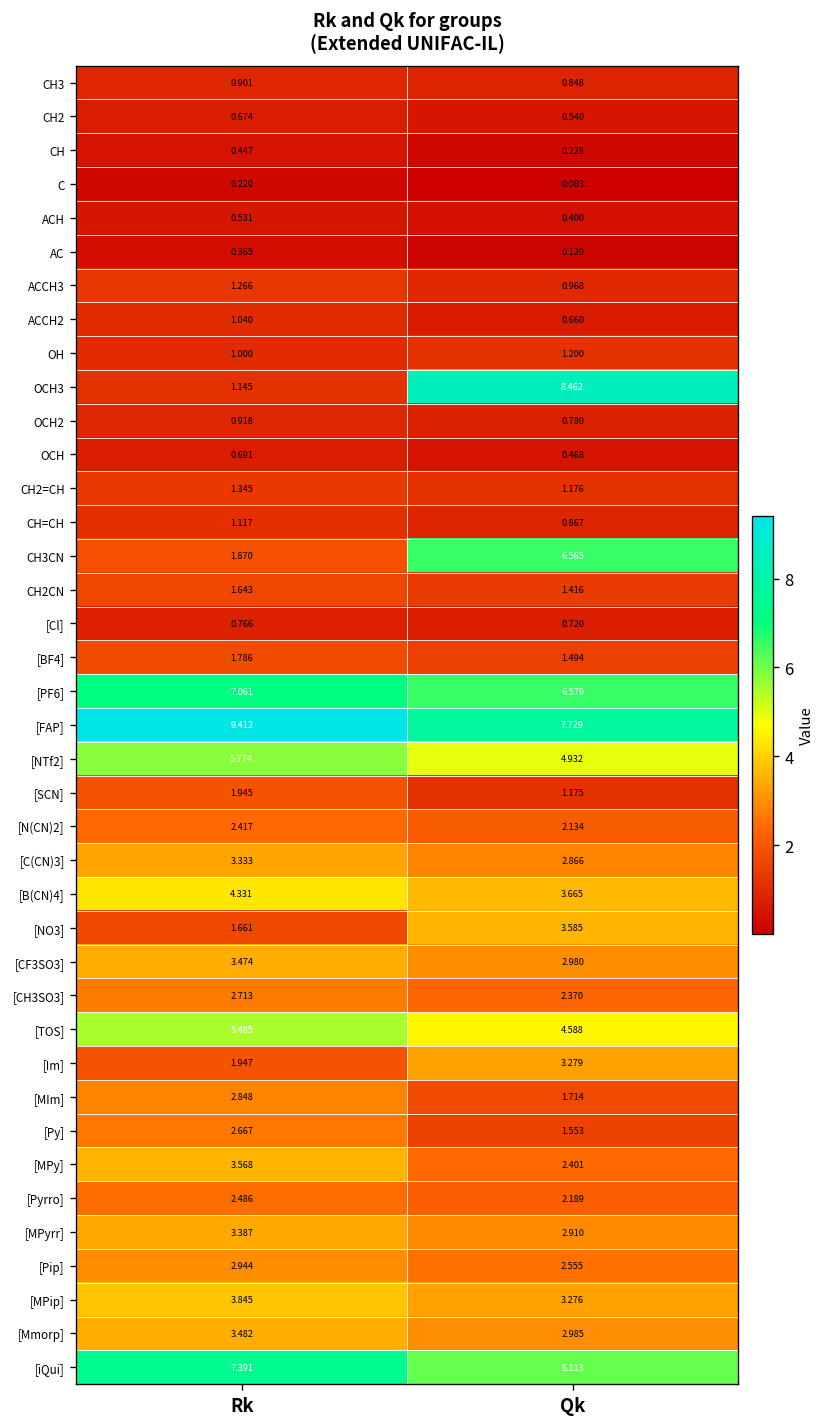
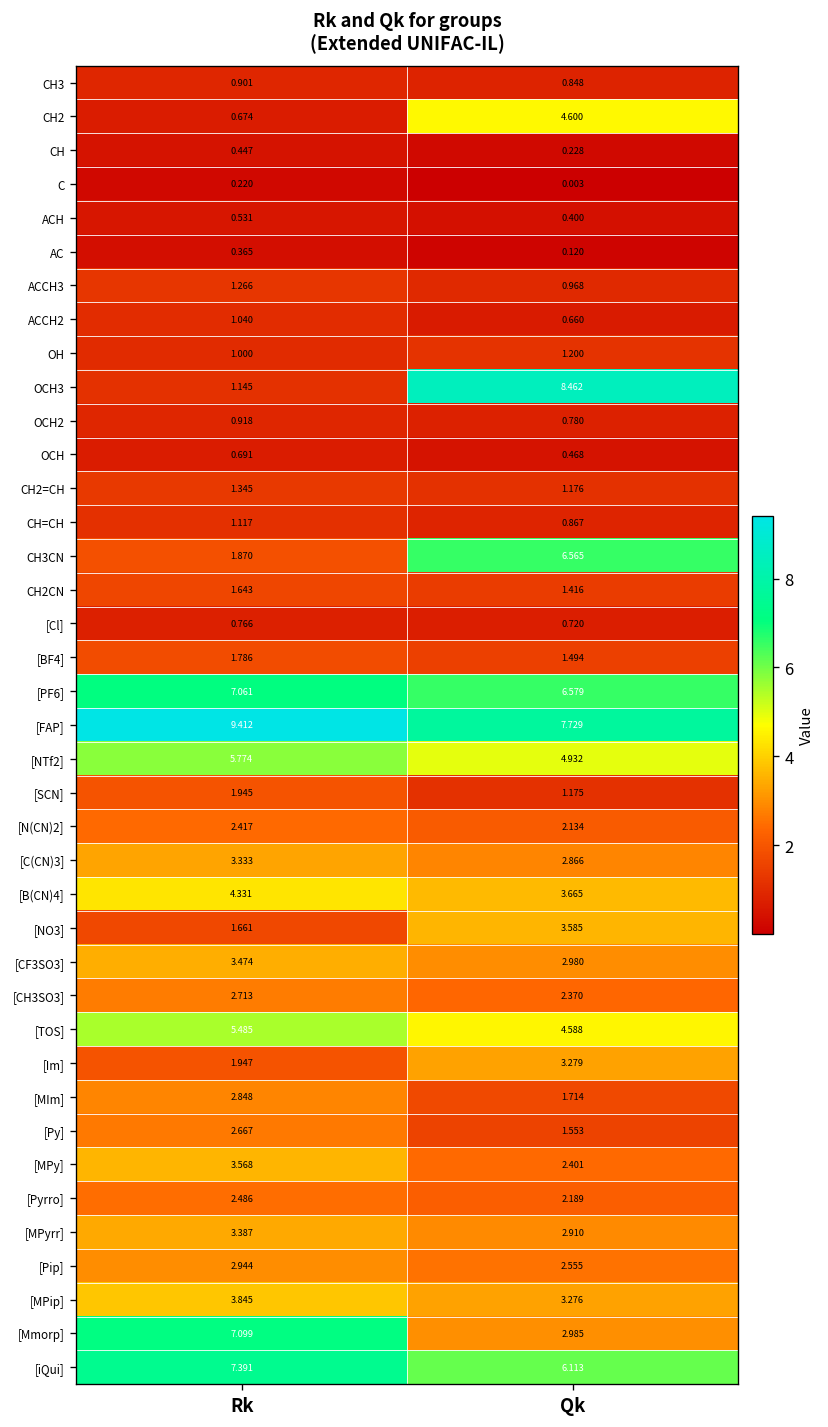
  {
    "CH3": {
      "Rk": 0.901,
      "Qk": 0.848
    },
    "CH2": {
      "Rk": 0.674,
-     "Qk": 0.540
+     "Qk": 4.600
    },
    "CH": {
      "Rk": 0.447,
      "Qk": 0.228
    },
    "C": {
      "Rk": 0.220,
      "Qk": 0.003
    },
    "ACH": {
      "Rk": 0.531,
      "Qk": 0.400
    },
    "AC": {
      "Rk": 0.365,
      "Qk": 0.120
    },
    "ACCH3": {
      "Rk": 1.266,
      "Qk": 0.968
    },
    "ACCH2": {
      "Rk": 1.040,
      "Qk": 0.660
    },
    "OH": {
      "Rk": 1.000,
      "Qk": 1.200
    },
    "OCH3": {
      "Rk": 1.145,
      "Qk": 8.462
    },
    "OCH2": {
      "Rk": 0.918,
      "Qk": 0.780
    },
    "OCH": {
      "Rk": 0.691,
      "Qk": 0.468
    },
    "CH2=CH": {
      "Rk": 1.345,
      "Qk": 1.176
    },
    "CH=CH": {
      "Rk": 1.117,
      "Qk": 0.867
    },
    "CH3CN": {
      "Rk": 1.870,
      "Qk": 6.565
    },
    "CH2CN": {
      "Rk": 1.643,
      "Qk": 1.416
    },
    "[Cl]": {
      "Rk": 0.766,
      "Qk": 0.720
    },
    "[BF4]": {
      "Rk": 1.786,
      "Qk": 1.494
    },
    "[PF6]": {
      "Rk": 7.061,
      "Qk": 6.579
    },
    "[FAP]": {
      "Rk": 9.412,
      "Qk": 7.729
    },
    "[NTf2]": {
      "Rk": 5.774,
      "Qk": 4.932
    },
    "[SCN]": {
      "Rk": 1.945,
      "Qk": 1.175
    },
    "[N(CN)2]": {
      "Rk": 2.417,
      "Qk": 2.134
    },
    "[C(CN)3]": {
      "Rk": 3.333,
      "Qk": 2.866
    },
    "[B(CN)4]": {
      "Rk": 4.331,
      "Qk": 3.665
    },
    "[NO3]": {
      "Rk": 1.661,
      "Qk": 3.585
    },
    "[CF3SO3]": {
      "Rk": 3.474,
      "Qk": 2.980
    },
    "[CH3SO3]": {
      "Rk": 2.713,
      "Qk": 2.370
    },
    "[TOS]": {
      "Rk": 5.485,
      "Qk": 4.588
    },
    "[Im]": {
      "Rk": 1.947,
      "Qk": 3.279
    },
    "[MIm]": {
      "Rk": 2.848,
      "Qk": 1.714
    },
    "[Py]": {
      "Rk": 2.667,
      "Qk": 1.553
    },
    "[MPy]": {
      "Rk": 3.568,
      "Qk": 2.401
    },
    "[Pyrro]": {
      "Rk": 2.486,
      "Qk": 2.189
    },
    "[MPyrr]": {
      "Rk": 3.387,
      "Qk": 2.910
    },
    "[Pip]": {
      "Rk": 2.944,
      "Qk": 2.555
    },
    "[MPip]": {
      "Rk": 3.845,
      "Qk": 3.276
    },
    "[Mmorp]": {
-     "Rk": 3.482,
+     "Rk": 7.099,
      "Qk": 2.985
    },
    "[iQui]": {
      "Rk": 7.391,
      "Qk": 6.113
    }
  }
